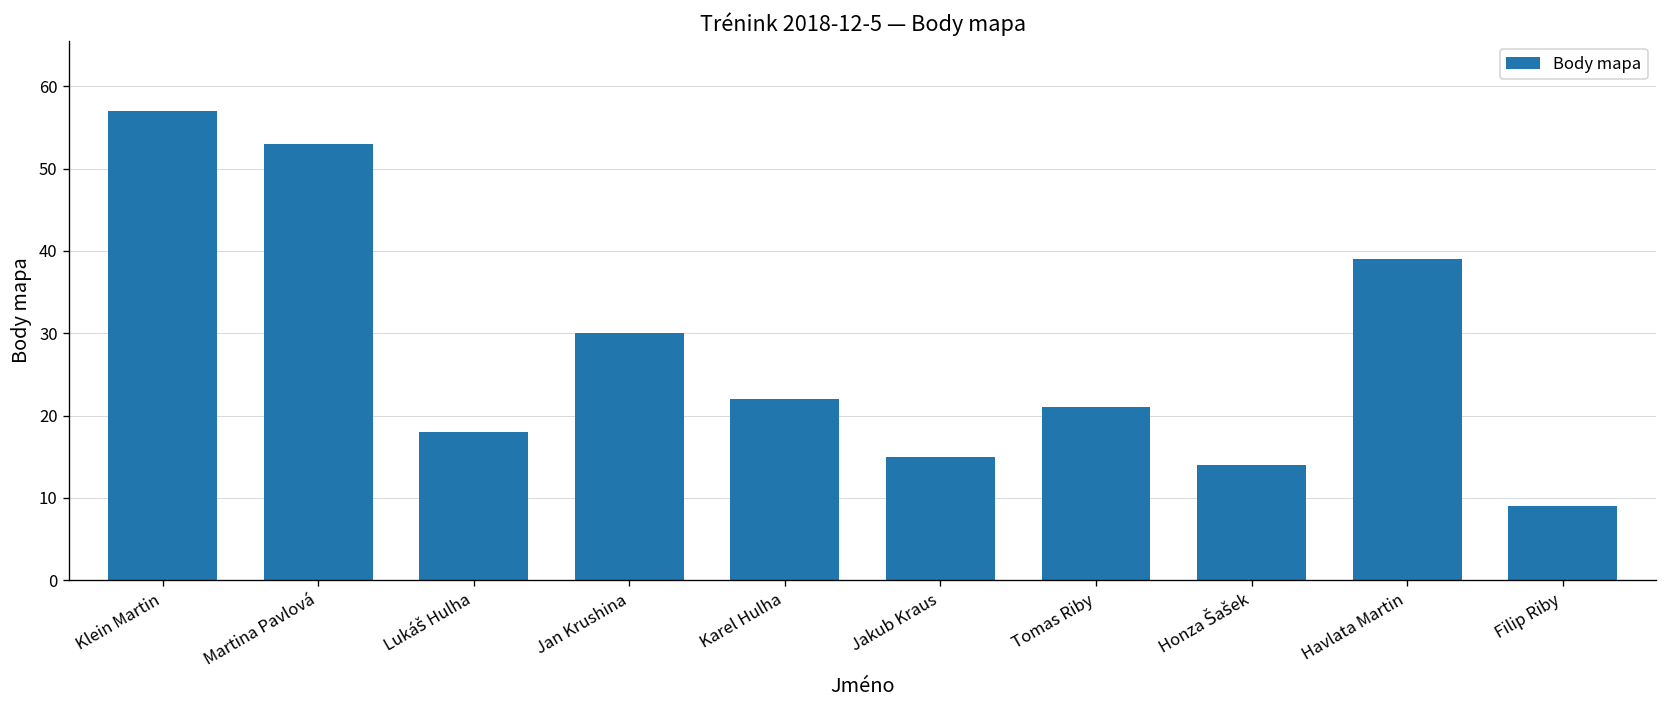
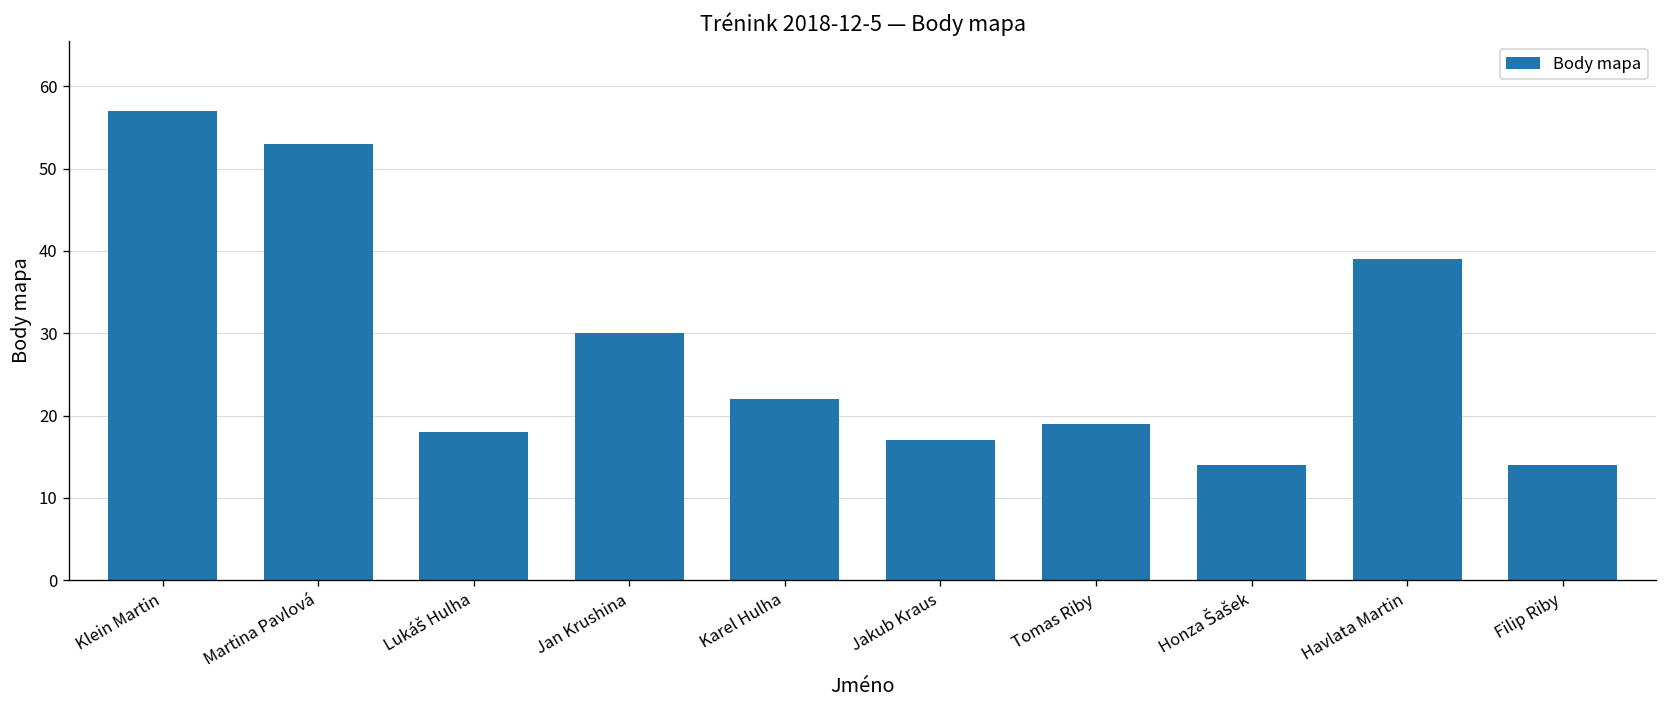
  {
    "Klein Martin": 57,
    "Martina Pavlová": 53,
    "Lukáš Hulha": 18,
    "Jan Krushina": 30,
    "Karel Hulha": 22,
-   "Jakub Kraus": 15,
-   "Tomas Riby": 21,
+   "Jakub Kraus": 17,
+   "Tomas Riby": 19,
    "Honza Šašek": 14,
    "Havlata Martin": 39,
-   "Filip Riby": 9
+   "Filip Riby": 14
  }
